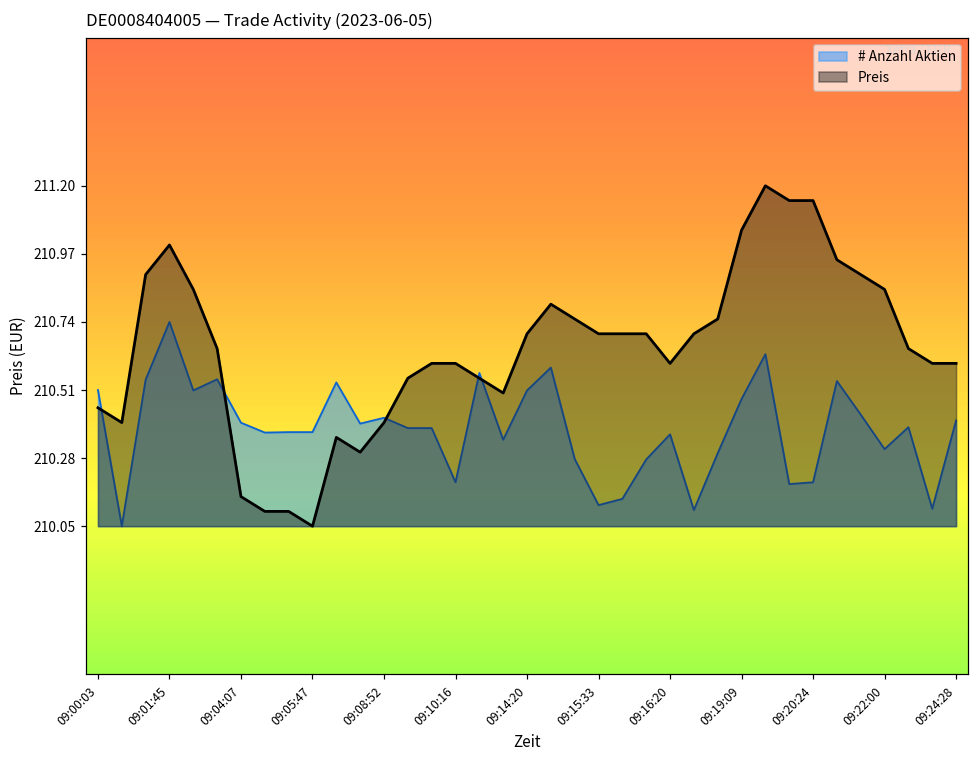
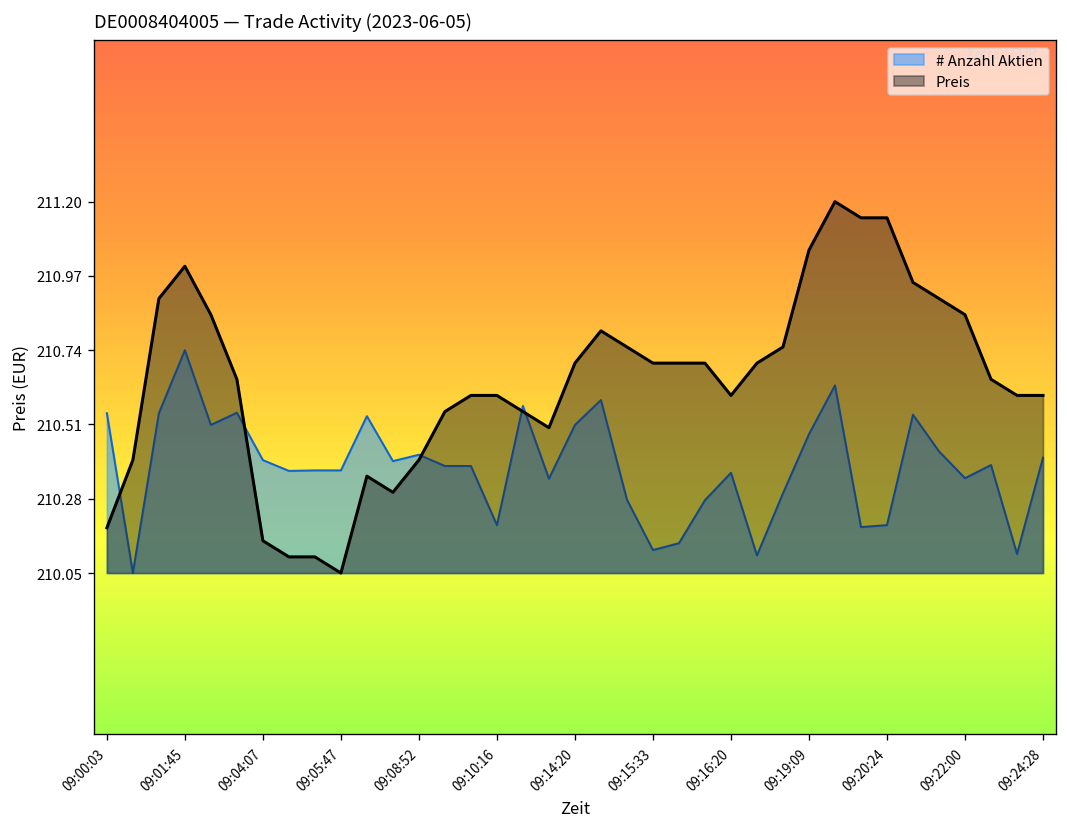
  {
    "# Anzahl Aktien": {
-     "09:00:03": 210.51,
+     "09:00:03": 210.54,
      "09:01:45": 210.74,
      "09:04:07": 210.40,
      "09:05:47": 210.37,
      "09:08:52": 210.42,
      "09:14:20": 210.51,
      "09:16:20": 210.36,
      "09:19:09": 210.48,
-     "09:22:00": 210.31
+     "09:22:00": 210.34
    },
    "Preis": {
-     "09:00:03": 210.45,
+     "09:00:03": 210.19,
      "09:01:45": 211.00,
      "09:04:07": 210.15,
      "09:05:47": 210.05,
      "09:08:52": 210.40,
      "09:14:20": 210.70,
      "09:16:20": 210.60,
      "09:19:09": 211.05,
      "09:22:00": 210.85
    }
  }
